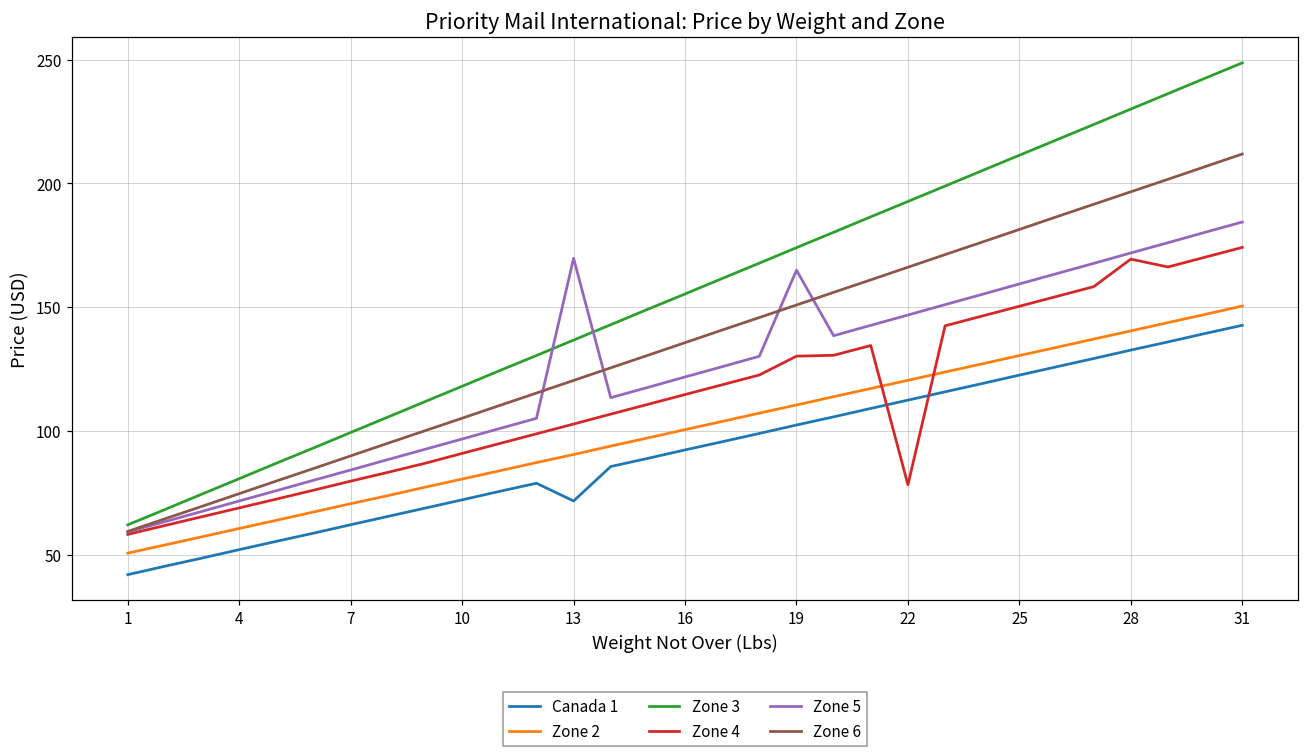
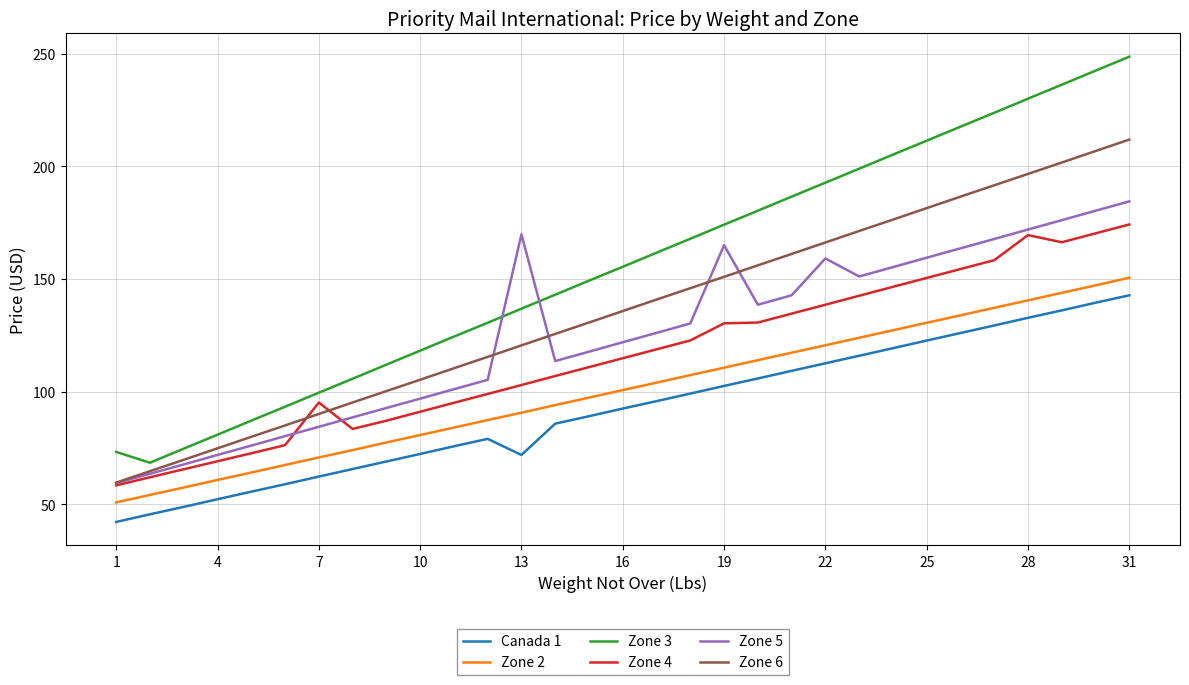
  {
    "Canada 1": {
      "1": 42,
      "4": 52,
      "7": 62,
      "10": 72,
      "13": 72,
      "16": 92,
      "19": 103,
      "22": 113,
      "25": 123,
      "28": 133,
      "31": 143
    },
    "Zone 2": {
      "1": 51,
      "4": 61,
      "7": 71,
      "10": 81,
      "13": 91,
      "16": 101,
      "19": 111,
      "22": 121,
      "25": 131,
      "28": 141,
      "31": 151
    },
    "Zone 3": {
-     "1": 62,
+     "1": 73,
      "4": 81,
      "7": 100,
      "10": 118,
      "13": 137,
      "16": 155,
      "19": 174,
      "22": 193,
      "25": 211,
      "28": 230,
      "31": 249
    },
    "Zone 4": {
      "4": 69,
-     "7": 80,
+     "7": 95,
      "10": 91,
      "13": 103,
      "16": 115,
      "19": 130,
-     "22": 78,
+     "22": 139,
      "25": 150,
      "28": 169,
      "31": 174
    },
    "Zone 5": {
      "4": 72,
      "7": 84,
      "10": 97,
      "13": 170,
      "16": 122,
      "19": 165,
-     "22": 147,
+     "22": 159,
      "25": 159,
      "28": 172,
      "31": 184
    },
    "Zone 6": {
      "4": 75,
      "7": 90,
      "10": 105,
      "13": 121,
      "16": 136,
      "19": 151,
      "22": 166,
      "25": 181,
      "28": 197,
      "31": 212
    }
  }
